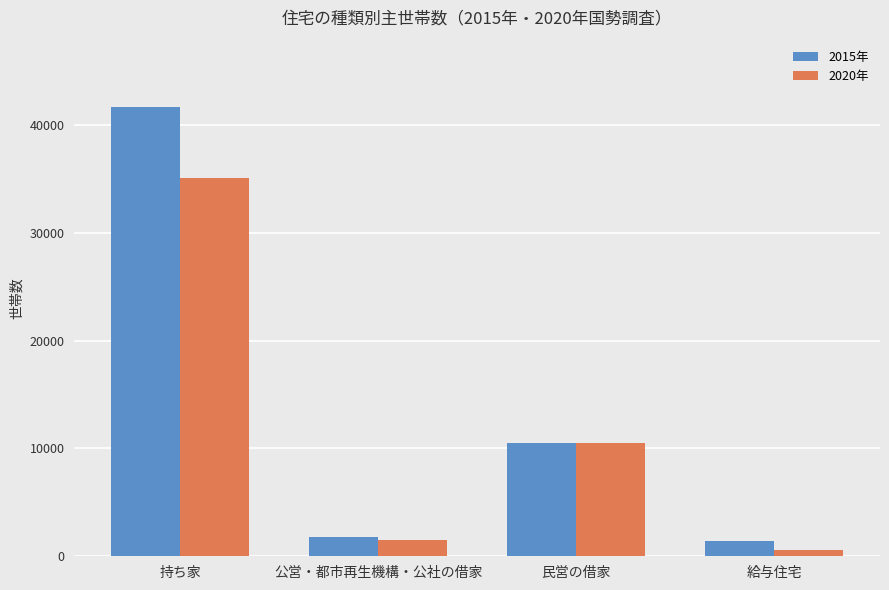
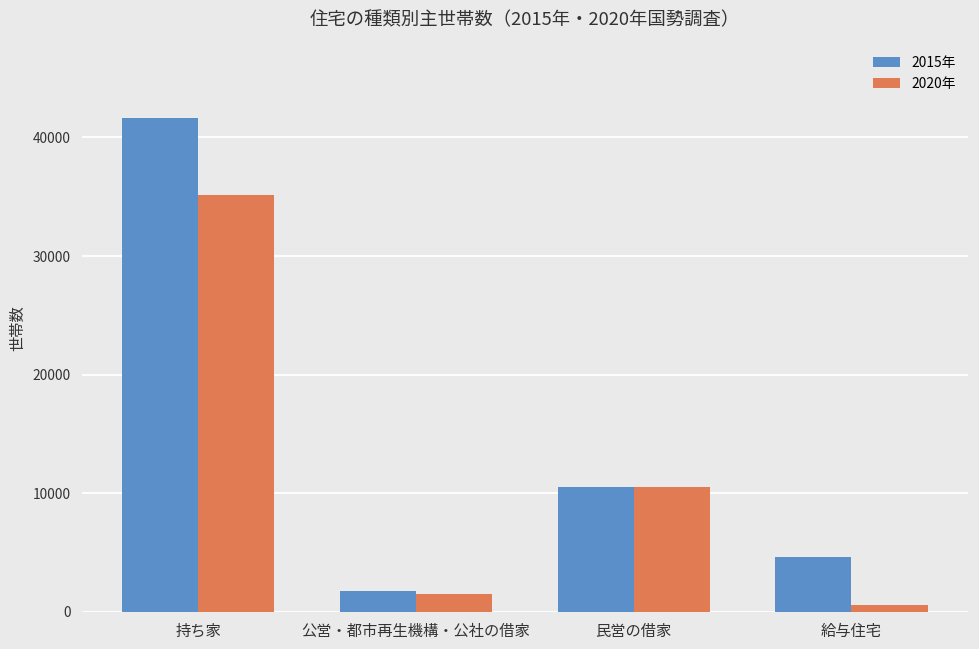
  {
    "2015年": {
      "持ち家": 41700,
      "公営・都市再生機構・公社の借家": 1700,
      "民営の借家": 10500,
-     "給与住宅": 1400
+     "給与住宅": 4600
    },
    "2020年": {
      "持ち家": 35100,
      "公営・都市再生機構・公社の借家": 1500,
      "民営の借家": 10500,
      "給与住宅": 600
    }
  }
